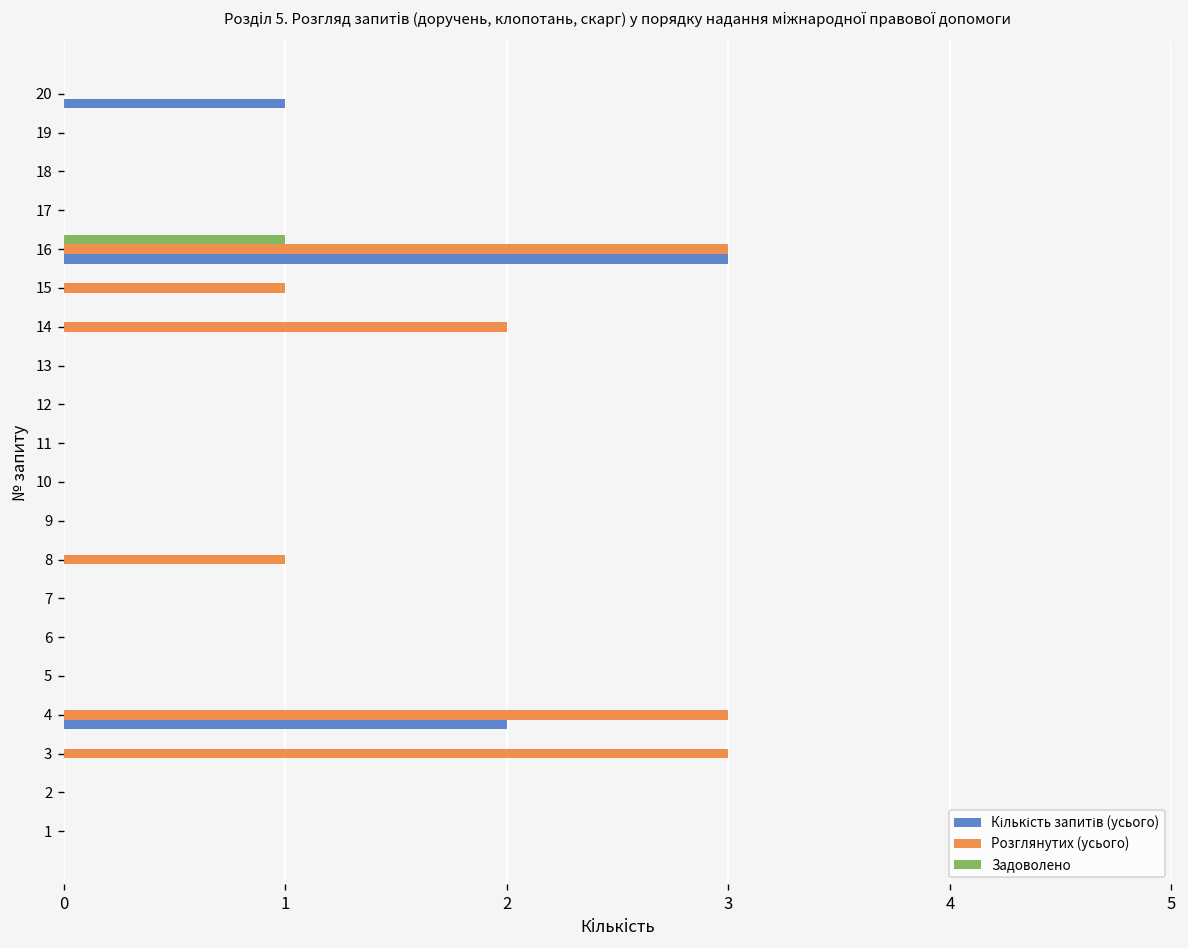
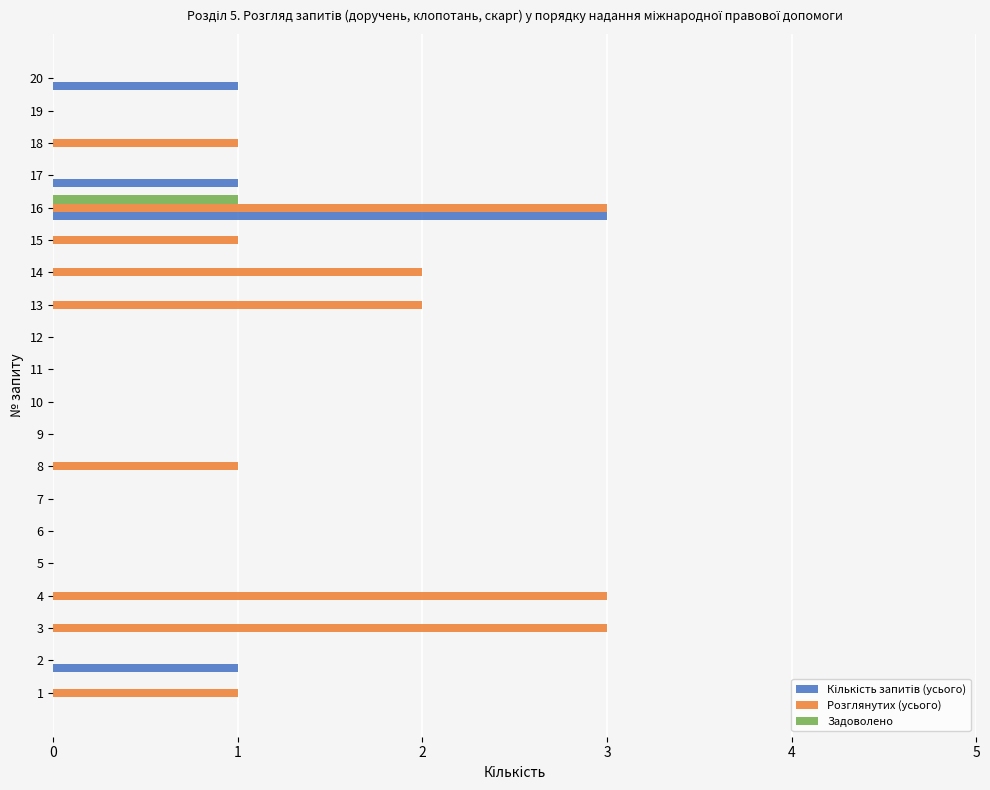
  {
    "Кількість запитів (усього)": {
      "20": 1,
      "19": 0,
      "18": 0,
-     "17": 0,
+     "17": 1,
      "16": 3,
      "15": 0,
      "14": 0,
      "13": 0,
      "12": 0,
      "11": 0,
      "10": 0,
      "9": 0,
      "8": 0,
      "7": 0,
      "6": 0,
      "5": 0,
-     "4": 2,
+     "4": 0,
      "3": 0,
-     "2": 0,
+     "2": 1,
      "1": 0
    },
    "Розглянутих (усього)": {
      "20": 0,
      "19": 0,
-     "18": 0,
+     "18": 1,
      "17": 0,
      "16": 3,
      "15": 1,
      "14": 2,
-     "13": 0,
+     "13": 2,
      "12": 0,
      "11": 0,
      "10": 0,
      "9": 0,
      "8": 1,
      "7": 0,
      "6": 0,
      "5": 0,
      "4": 3,
      "3": 3,
      "2": 0,
-     "1": 0
+     "1": 1
    },
    "Задоволено": {
      "20": 0,
      "19": 0,
      "18": 0,
      "17": 0,
      "16": 1,
      "15": 0,
      "14": 0,
      "13": 0,
      "12": 0,
      "11": 0,
      "10": 0,
      "9": 0,
      "8": 0,
      "7": 0,
      "6": 0,
      "5": 0,
      "4": 0,
      "3": 0,
      "2": 0,
      "1": 0
    }
  }
